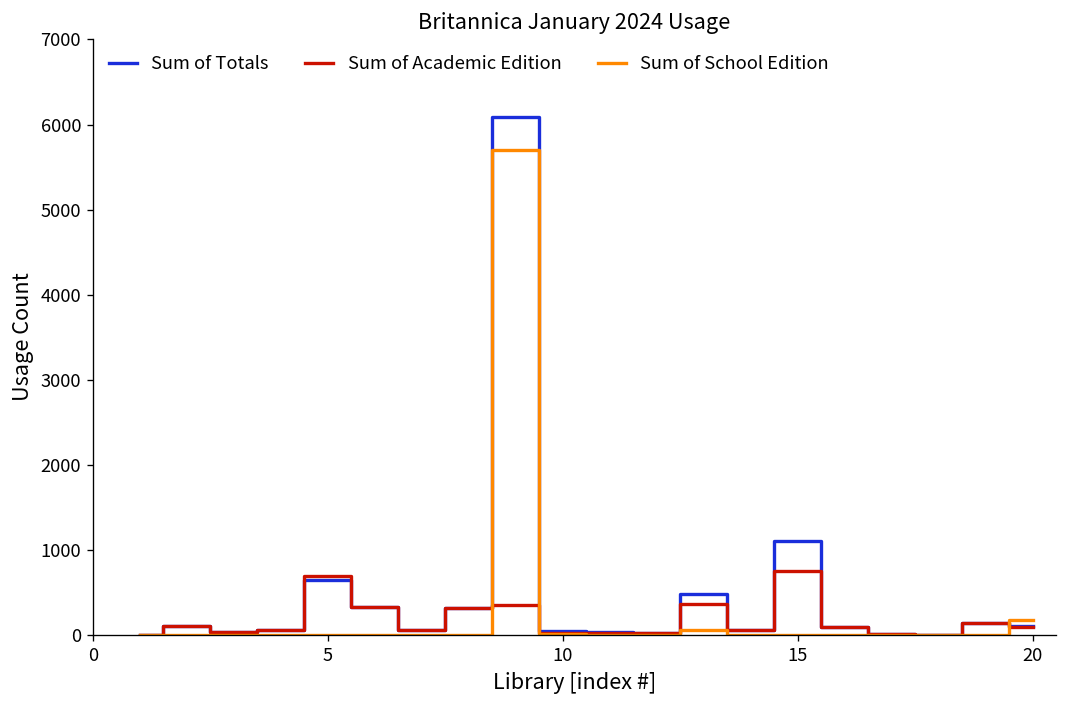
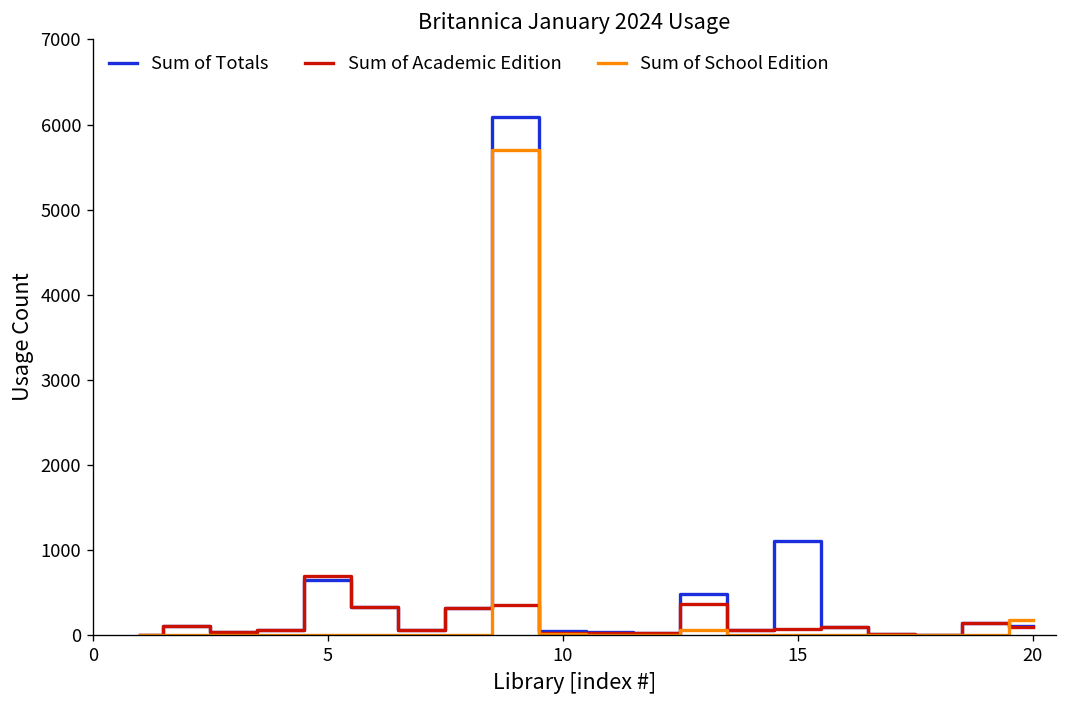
  {
    "Sum of Totals": {
      "5": 700,
      "15": 1100
    },
    "Sum of Academic Edition": {
      "5": 700,
-     "15": 800
+     "15": 100
    },
    "Sum of School Edition": {
      "5": 0,
      "15": 0,
      "20": 200
    }
  }
